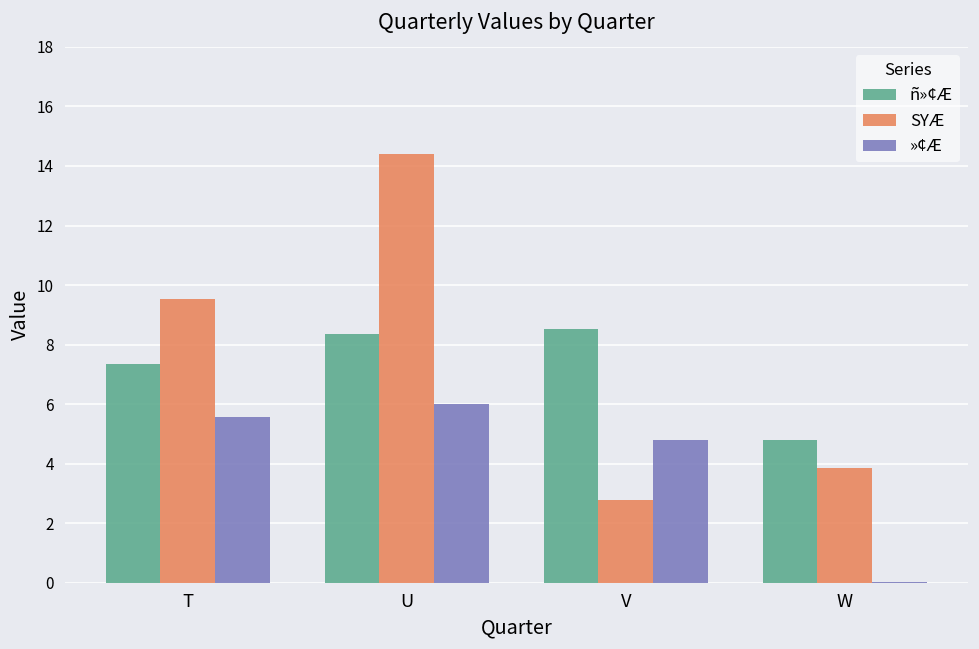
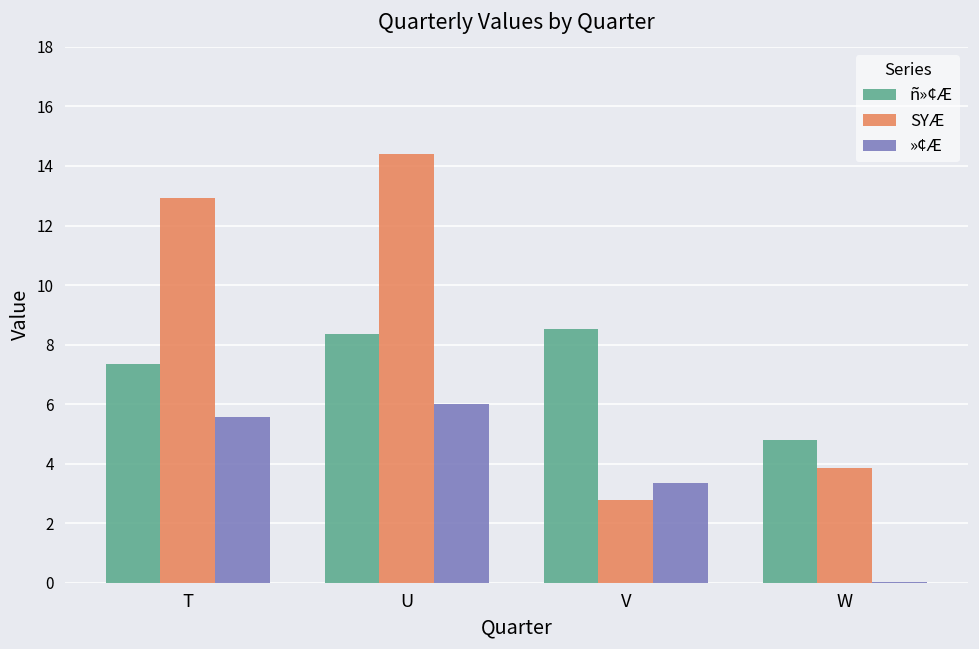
  {
    "ñ»¢Æ": {
      "T": 7.4,
      "U": 8.4,
      "V": 8.5,
      "W": 4.8
    },
    "SYÆ": {
-     "T": 9.5,
+     "T": 12.9,
      "U": 14.4,
      "V": 2.8,
      "W": 3.9
    },
    "»¢Æ": {
      "T": 5.6,
      "U": 6.0,
-     "V": 4.8
+     "V": 3.3
    }
  }
